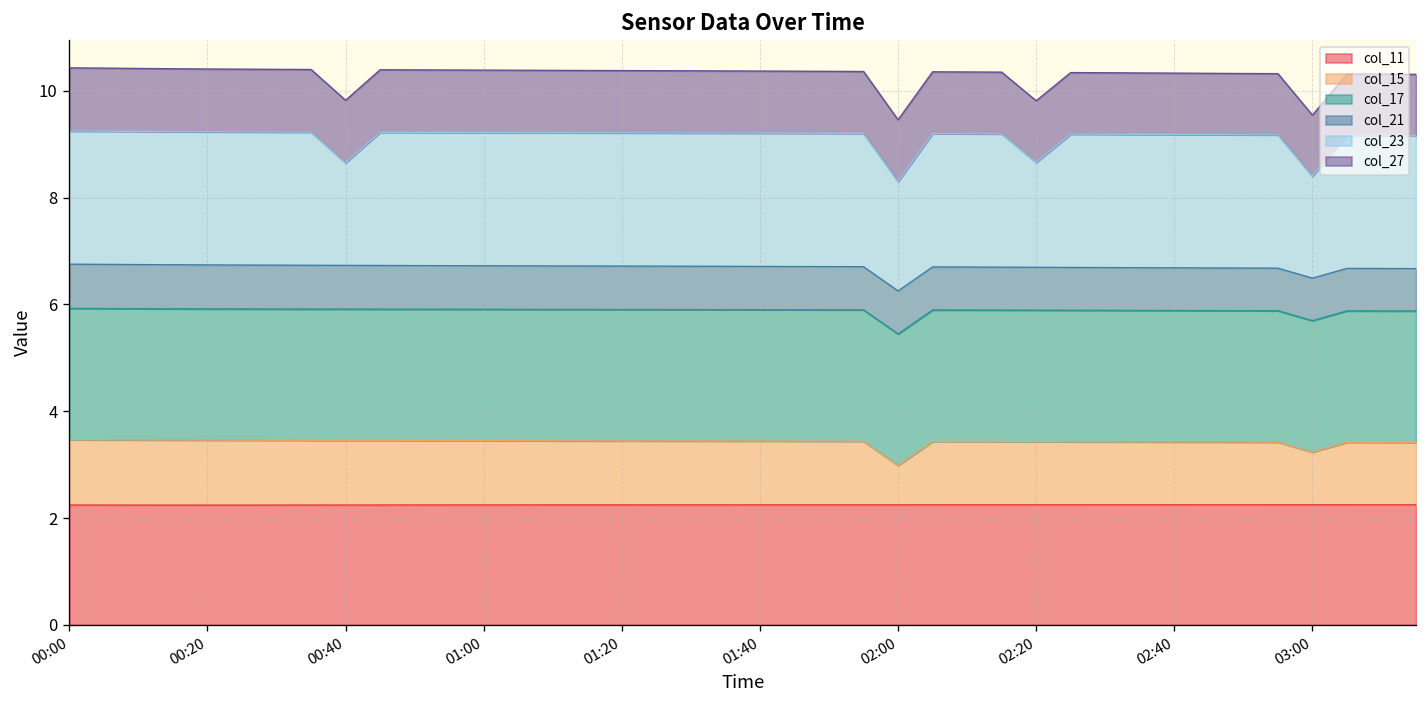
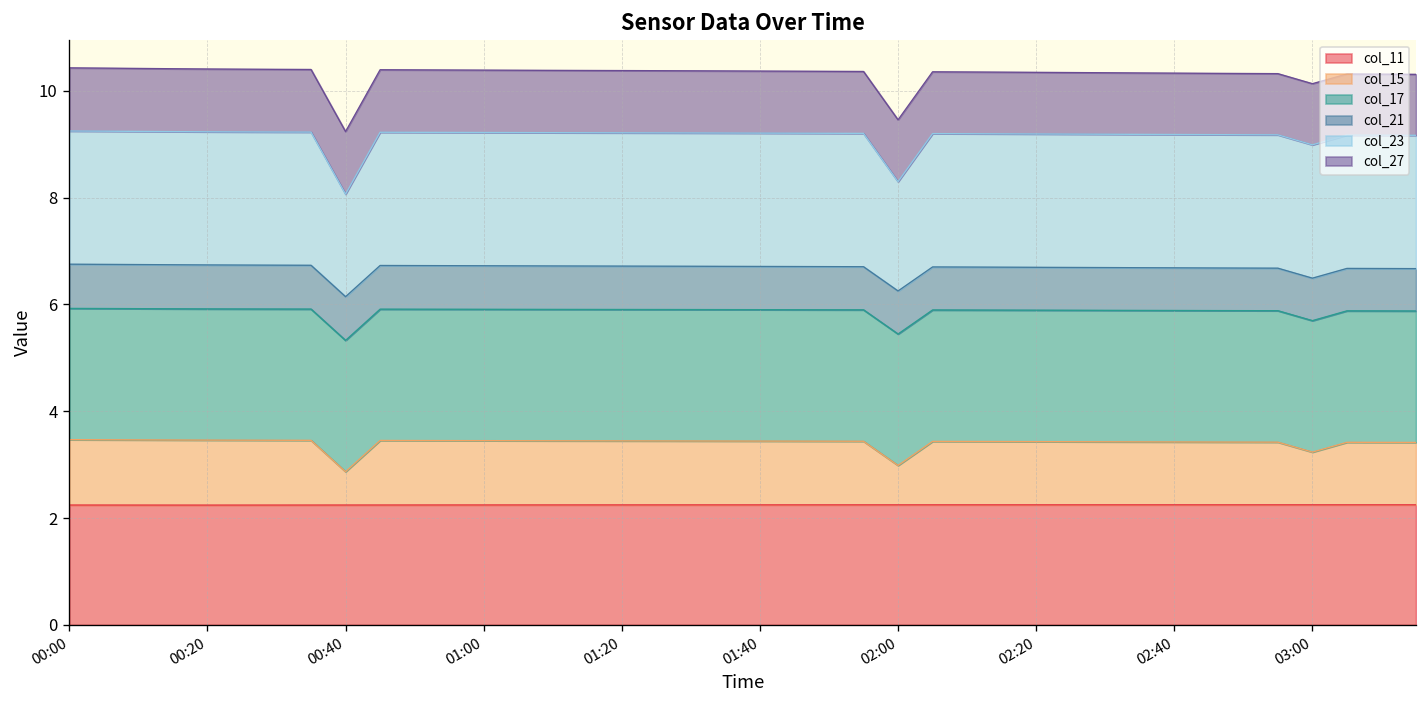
  {
    "col_11": {
      "00:00": 2.2,
      "00:20": 2.2,
      "00:40": 2.2,
      "01:00": 2.2,
      "01:20": 2.2,
      "01:40": 2.2,
      "02:00": 2.2,
      "02:20": 2.2,
      "02:40": 2.2,
      "03:00": 2.2
    },
    "col_15": {
      "00:00": 1.2,
      "00:20": 1.2,
-     "00:40": 1.2,
+     "00:40": 0.6,
      "01:00": 1.2,
      "01:20": 1.2,
      "01:40": 1.2,
      "02:00": 0.7,
      "02:20": 1.2,
      "02:40": 1.2,
      "03:00": 1.0
    },
    "col_23": {
      "00:00": 2.5,
      "00:20": 2.5,
      "00:40": 1.9,
      "01:00": 2.5,
      "01:20": 2.5,
      "01:40": 2.5,
      "02:00": 2.0,
-     "02:20": 2.0,
+     "02:20": 2.5,
      "02:40": 2.5,
-     "03:00": 1.9
+     "03:00": 2.5
    }
  }
